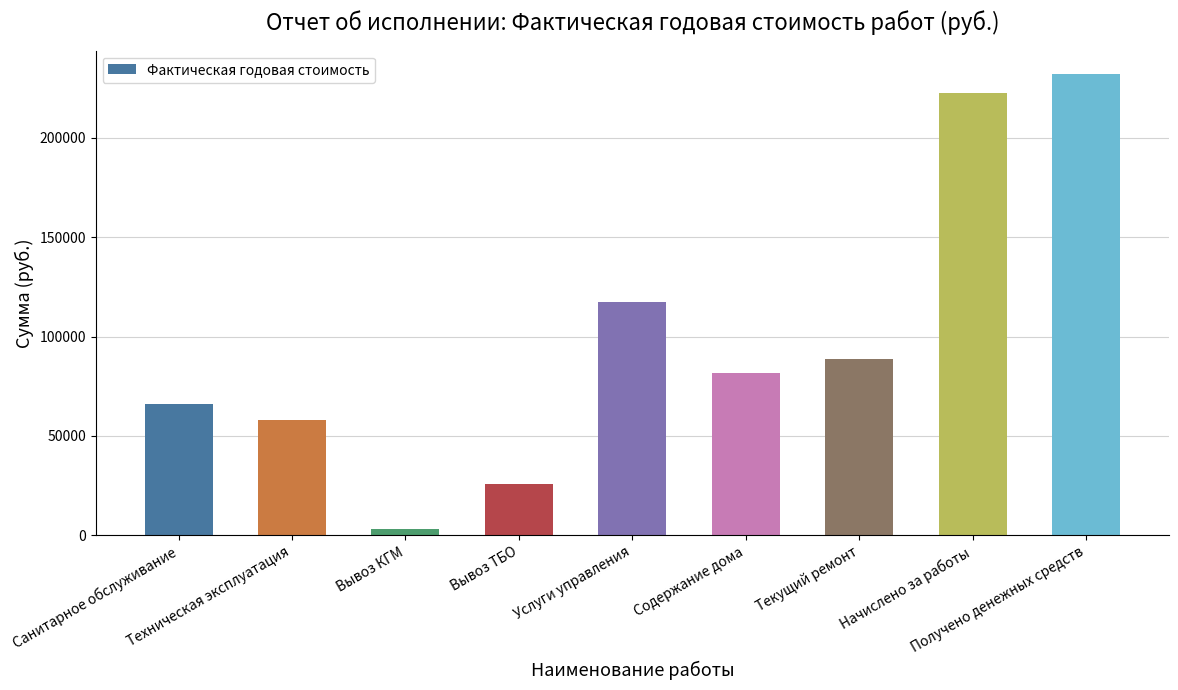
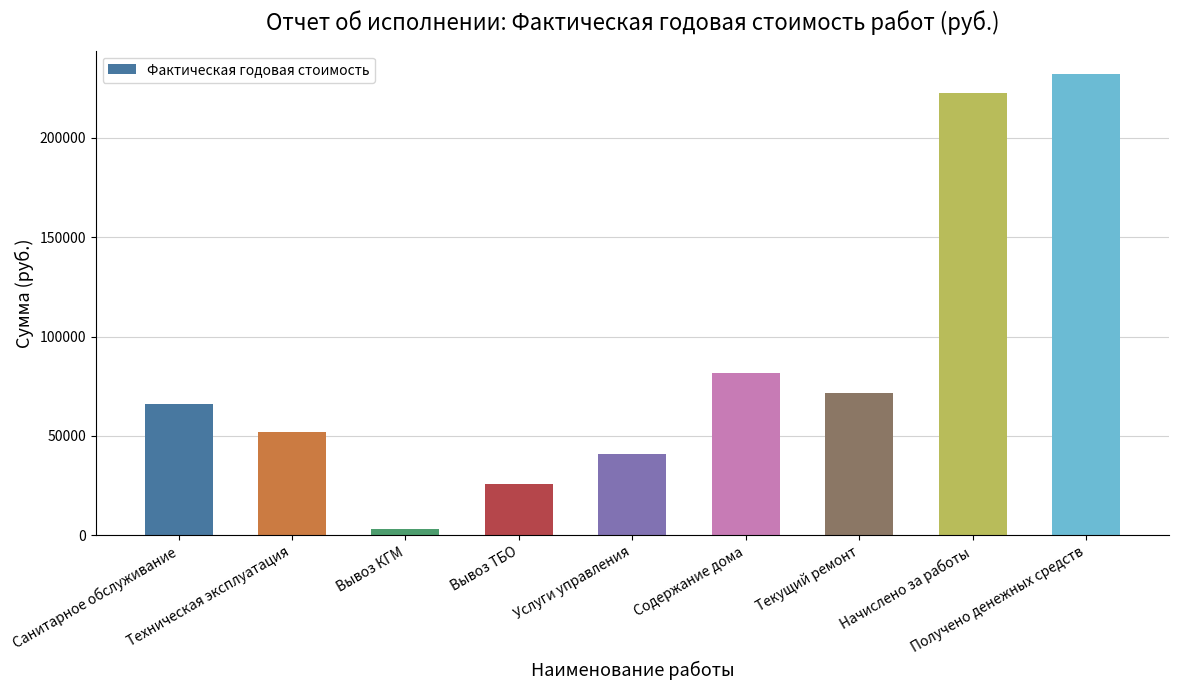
  {
    "Санитарное обслуживание": 66000,
-   "Техническая эксплуатация": 58000,
+   "Техническая эксплуатация": 52000,
    "Вывоз КГМ": 3000,
    "Вывоз ТБО": 26000,
-   "Услуги управления": 117000,
+   "Услуги управления": 41000,
    "Содержание дома": 82000,
-   "Текущий ремонт": 89000,
+   "Текущий ремонт": 72000,
    "Начислено за работы": 222000,
    "Получено денежных средств": 232000
  }
